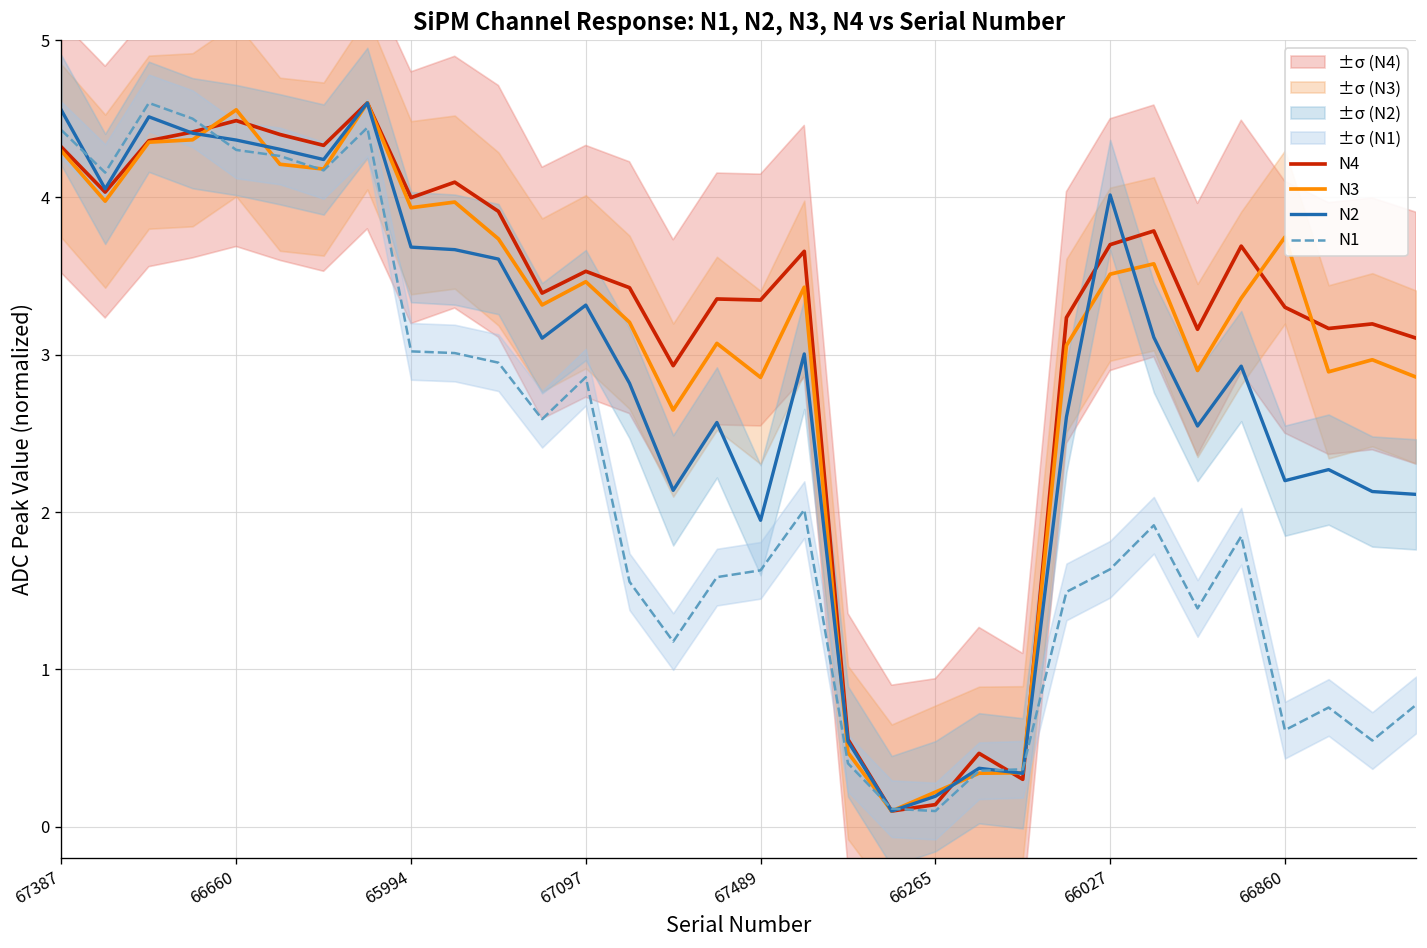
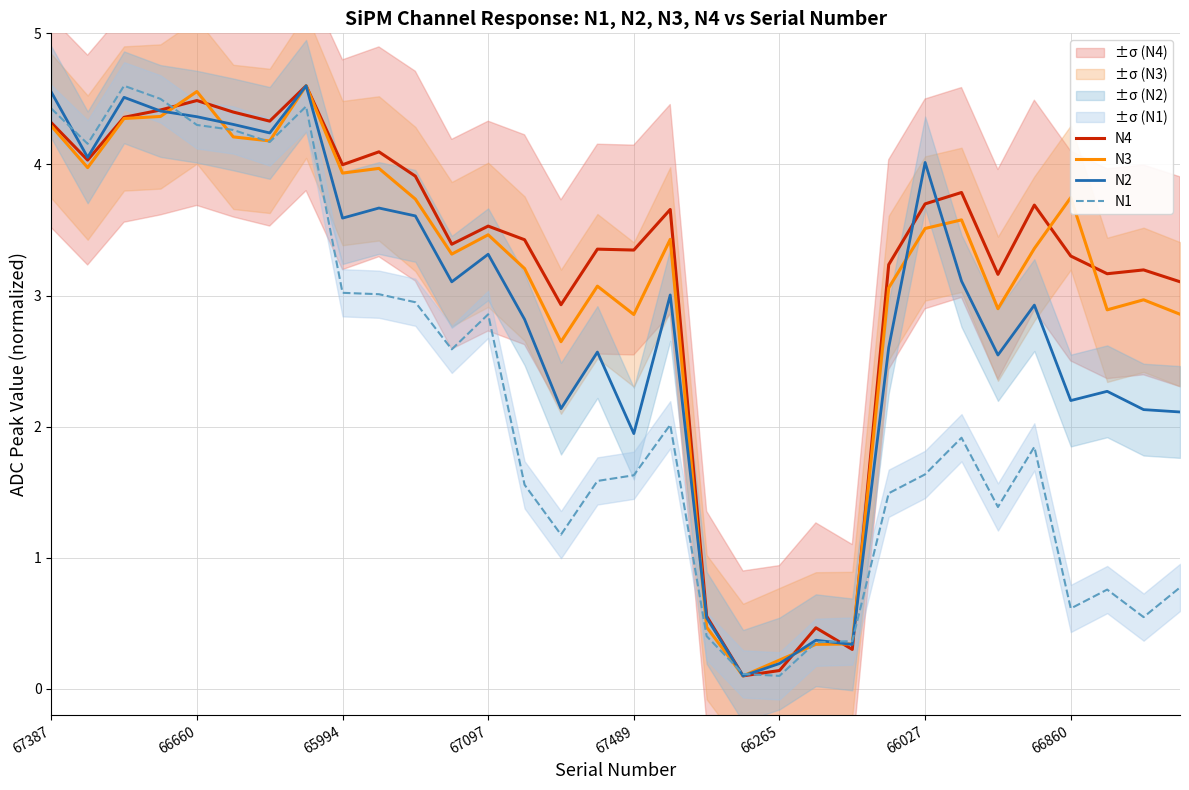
  {
    "N4": {
      "67387": 4.32,
      "65994": 4.00,
      "67097": 3.53,
      "67489": 3.35,
      "66265": 0.14,
      "66027": 3.70,
      "66860": 3.30
    },
    "N3": {
      "67387": 4.29,
      "66660": 4.56,
      "67097": 3.46,
      "67489": 2.86,
      "66265": 0.22,
      "66027": 3.51
    },
    "N2": {
      "67387": 4.55,
      "66660": 4.36,
-     "65994": 3.68,
+     "65994": 3.59,
      "67097": 3.32,
      "67489": 1.95,
      "66265": 0.19,
      "66027": 4.02,
      "66860": 2.20
    }
  }
